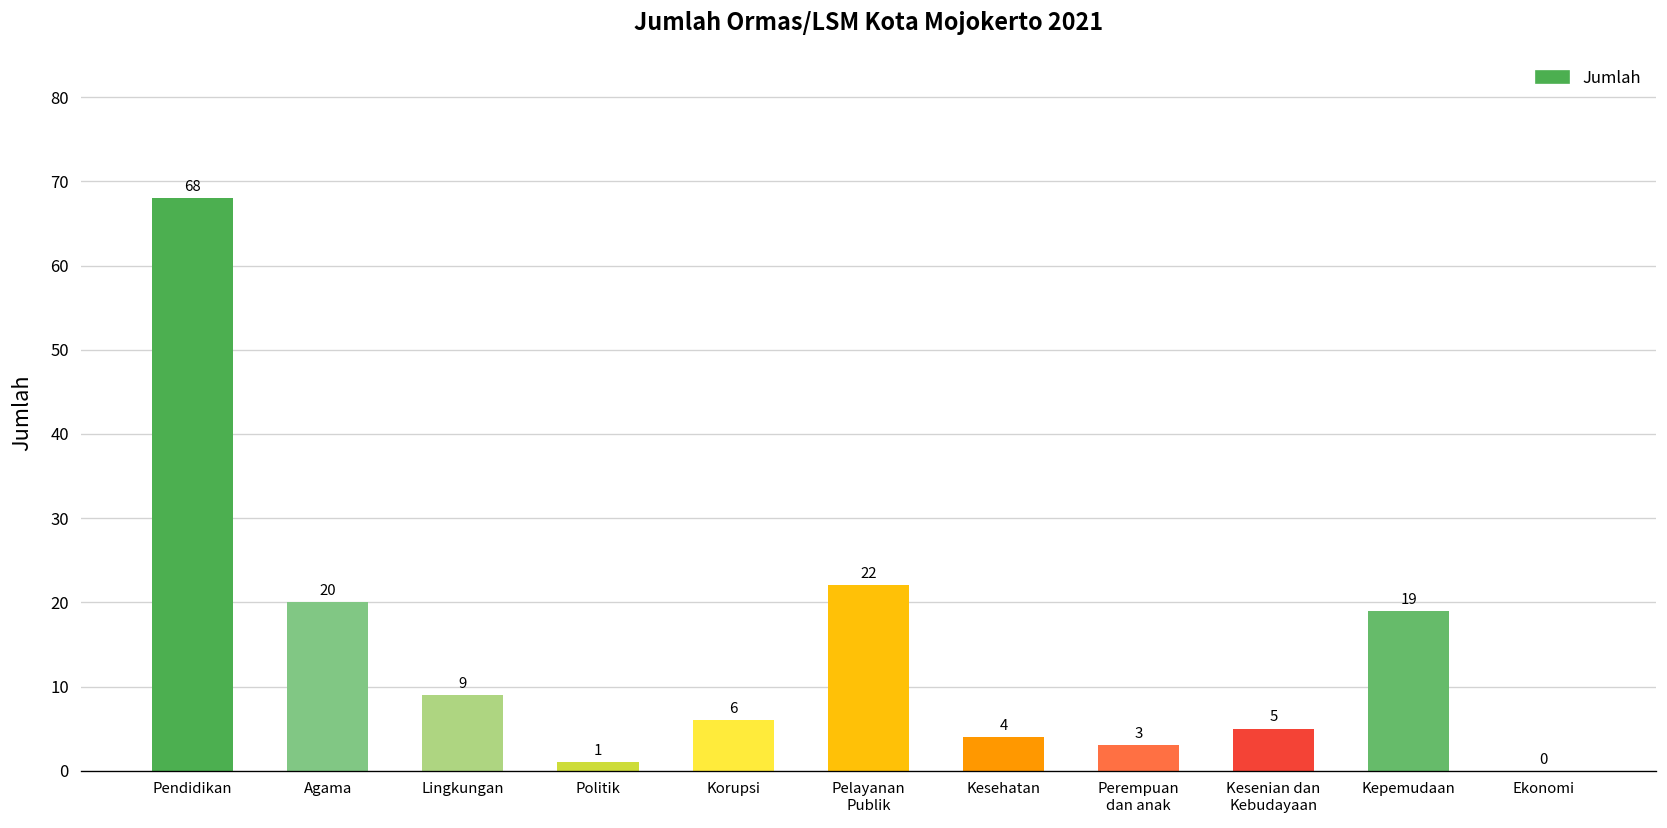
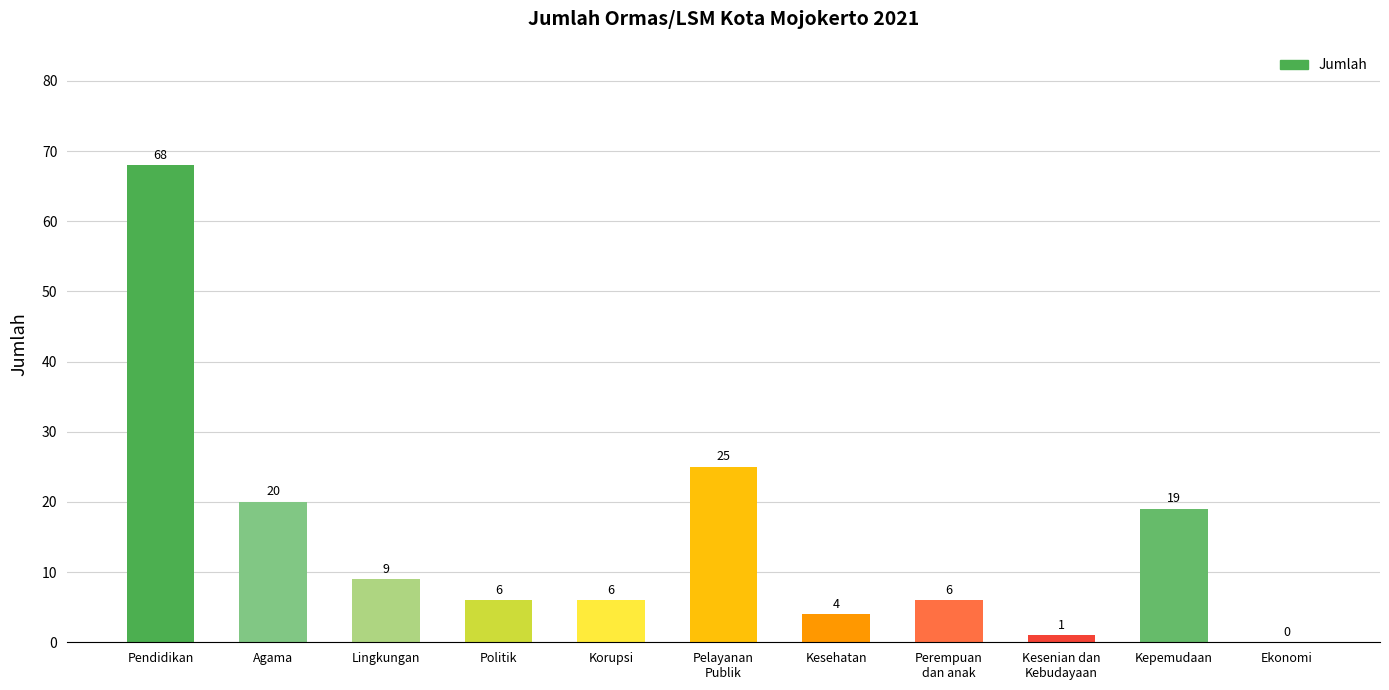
  {
    "Pendidikan": 68,
    "Agama": 20,
    "Lingkungan": 9,
-   "Politik": 1,
+   "Politik": 6,
    "Korupsi": 6,
-   "Pelayanan Publik": 22,
+   "Pelayanan Publik": 25,
    "Kesehatan": 4,
-   "Perempuan dan anak": 3,
-   "Kesenian dan Kebudayaan": 5,
+   "Perempuan dan anak": 6,
+   "Kesenian dan Kebudayaan": 1,
    "Kepemudaan": 19,
    "Ekonomi": 0
  }
